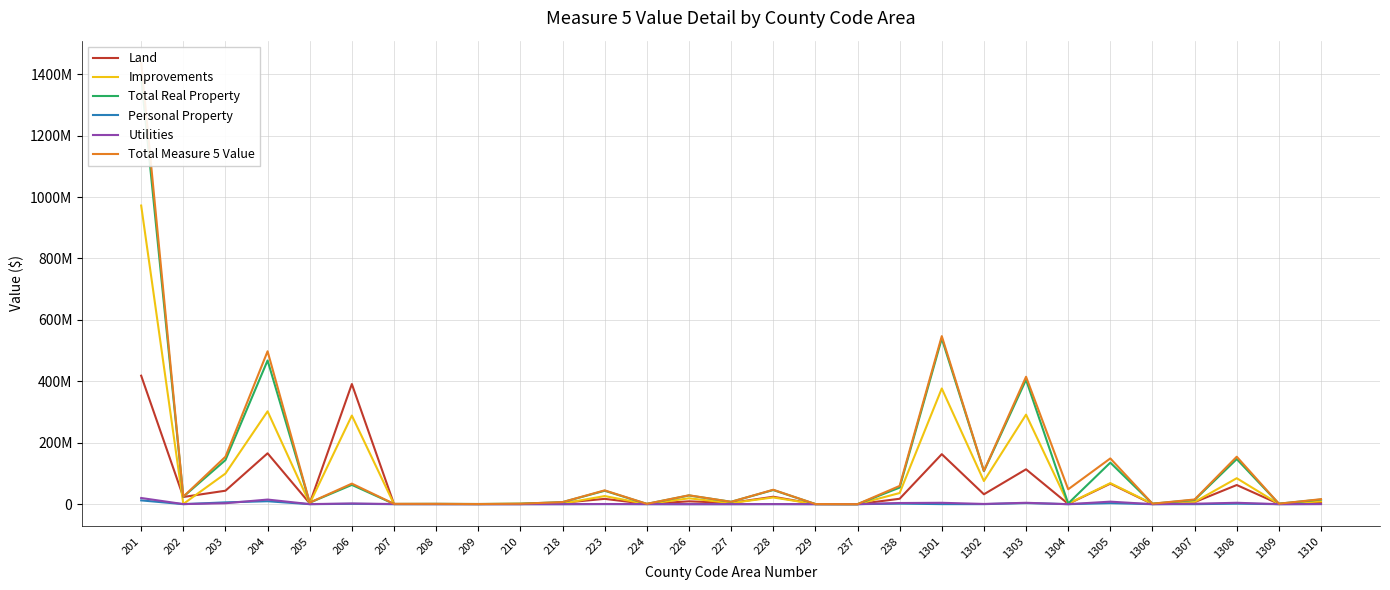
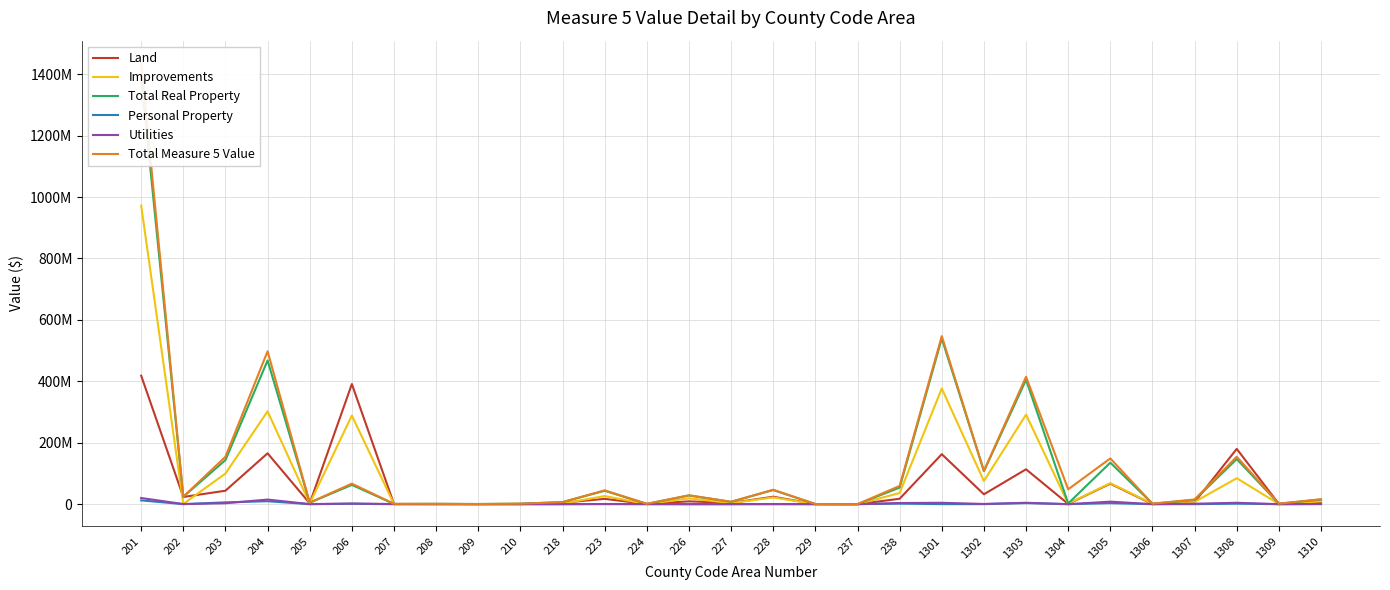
  {
    "Land": {
      "201": 420000000,
      "203": 40000000,
      "204": 170000000,
      "206": 390000000,
      "223": 20000000,
      "226": 10000000,
      "238": 20000000,
      "1301": 160000000,
      "1302": 30000000,
      "1303": 110000000,
-     "1308": 60000000
+     "1308": 180000000
    },
    "Improvements": {
      "201": 970000000,
      "203": 100000000,
      "204": 300000000,
      "206": 290000000,
      "223": 30000000,
      "226": 20000000,
      "238": 40000000,
      "1301": 380000000,
      "1302": 80000000,
      "1303": 290000000,
      "1308": 80000000
    },
    "Total Real Property": {
      "203": 140000000,
      "204": 470000000,
      "1303": 410000000,
      "1305": 140000000
    },
    "Total Measure 5 Value": {
      "203": 150000000,
      "204": 500000000,
      "1303": 410000000,
      "1304": 50000000,
      "1305": 150000000
    }
  }
